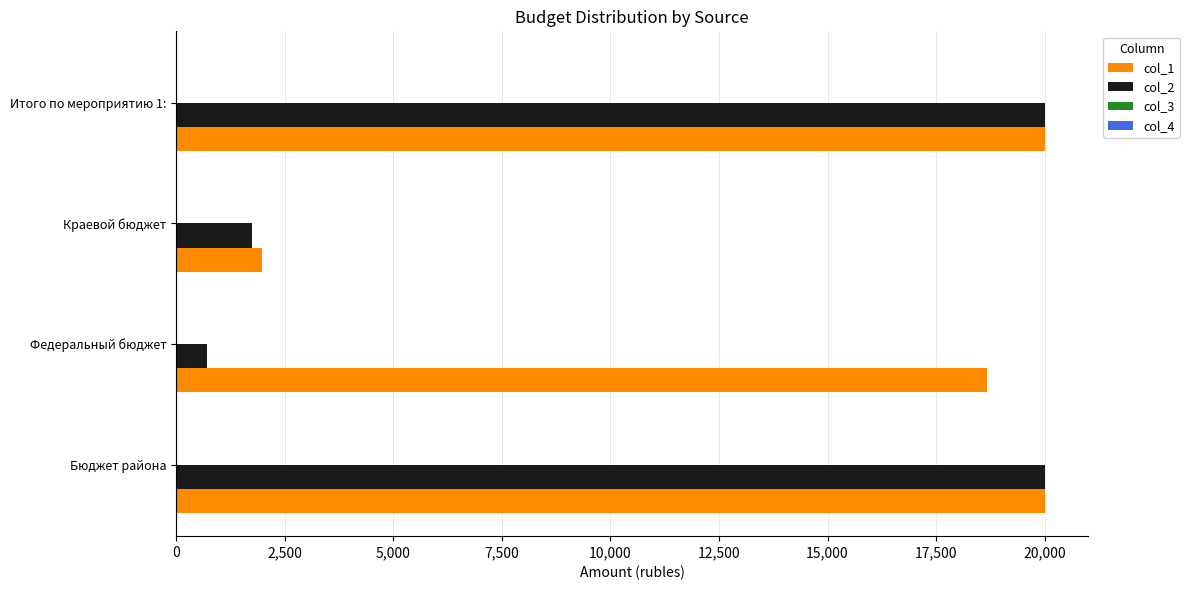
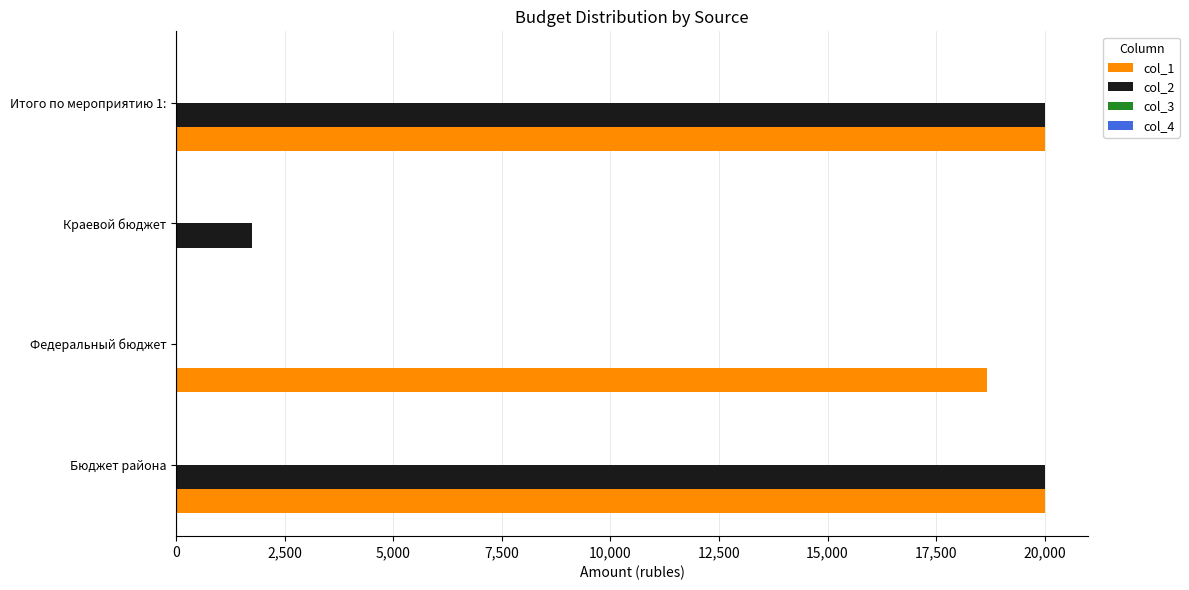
  {
    "col_1": {
      "Итого по мероприятию 1:": "20,000",
-     "Краевой бюджет": "2,000",
+     "Краевой бюджет": "0",
      "Федеральный бюджет": "18,700",
      "Бюджет района": "20,000"
    },
    "col_2": {
      "Итого по мероприятию 1:": "20,000",
      "Краевой бюджет": "1,800",
-     "Федеральный бюджет": "700",
+     "Федеральный бюджет": "0",
      "Бюджет района": "20,000"
    },
    "col_3": {
      "Итого по мероприятию 1:": "0",
      "Краевой бюджет": "0",
      "Федеральный бюджет": "0",
      "Бюджет района": "0"
    },
    "col_4": {
      "Итого по мероприятию 1:": "0",
      "Краевой бюджет": "0",
      "Федеральный бюджет": "0",
      "Бюджет района": "0"
    }
  }
